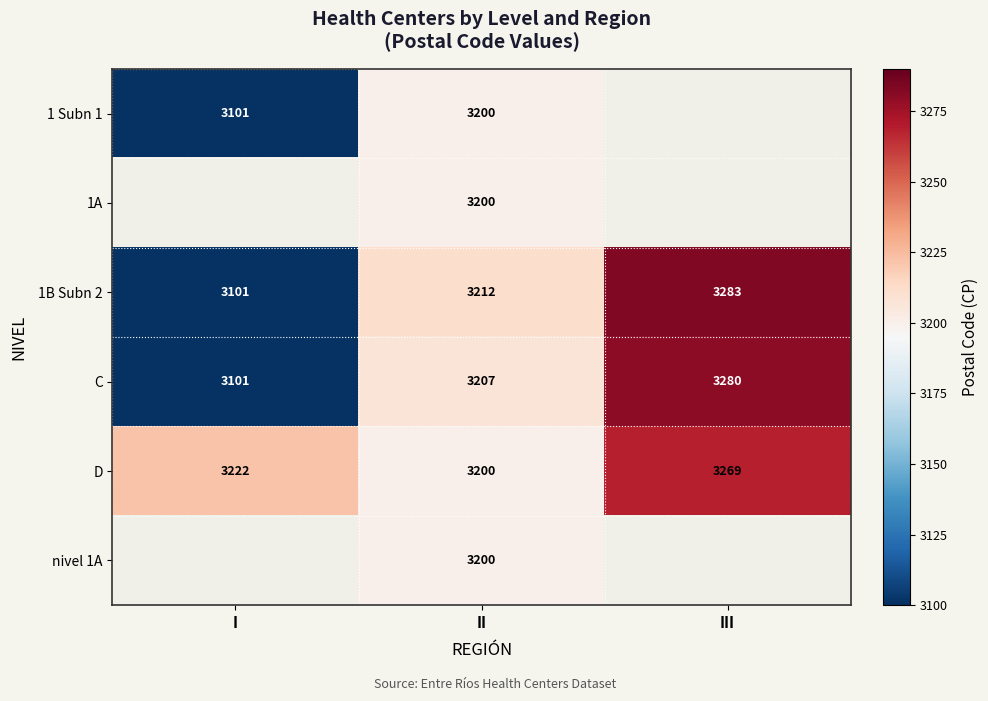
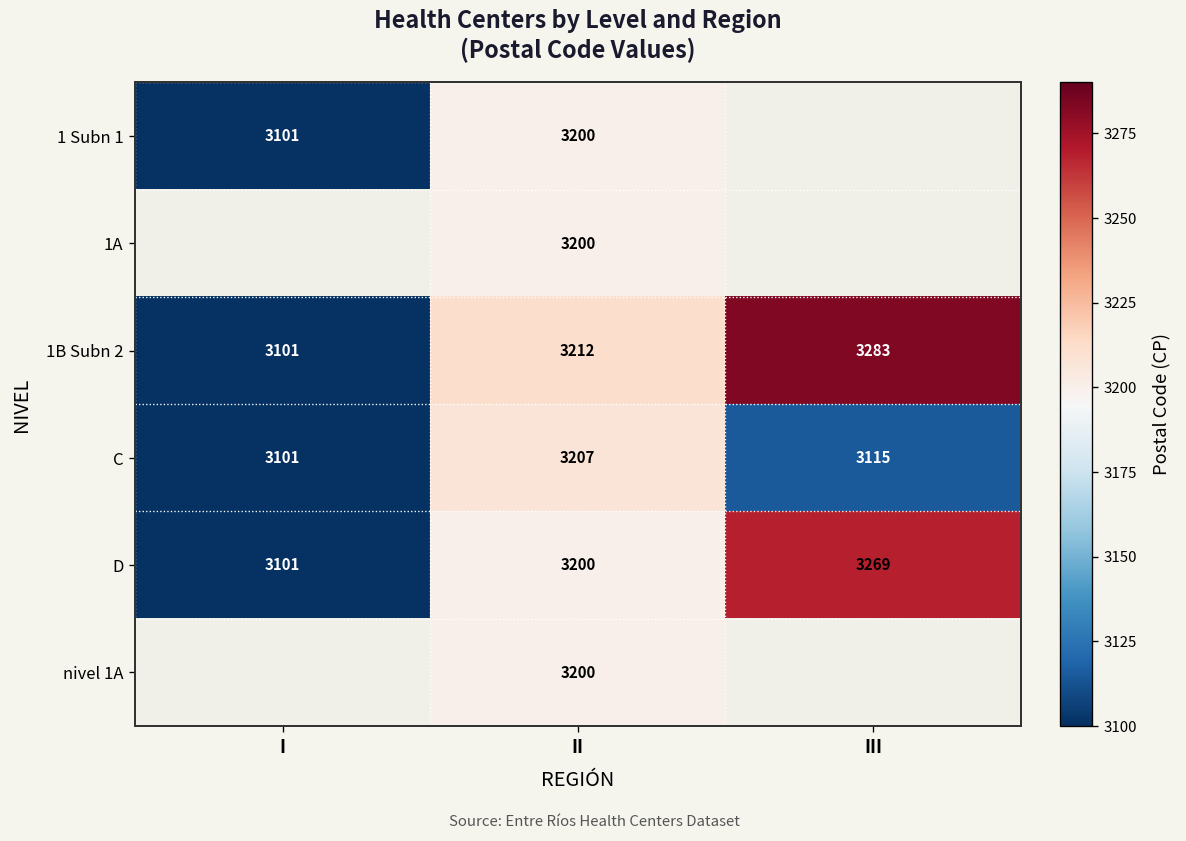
  {
    "1 Subn 1": {
      "I": 3101,
      "II": 3200
    },
    "1A": {
      "II": 3200
    },
    "1B Subn 2": {
      "I": 3101,
      "II": 3212,
      "III": 3283
    },
    "C": {
      "I": 3101,
      "II": 3207,
-     "III": 3280
+     "III": 3115
    },
    "D": {
-     "I": 3222,
+     "I": 3101,
      "II": 3200,
      "III": 3269
    },
    "nivel 1A": {
      "II": 3200
    }
  }
